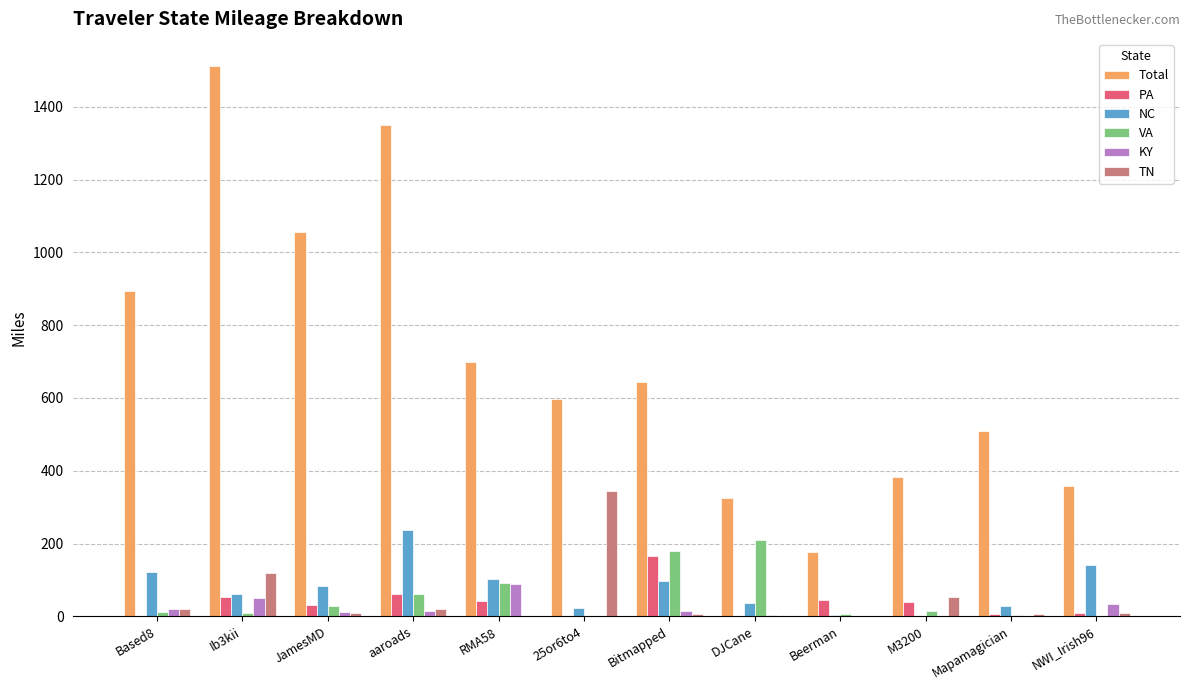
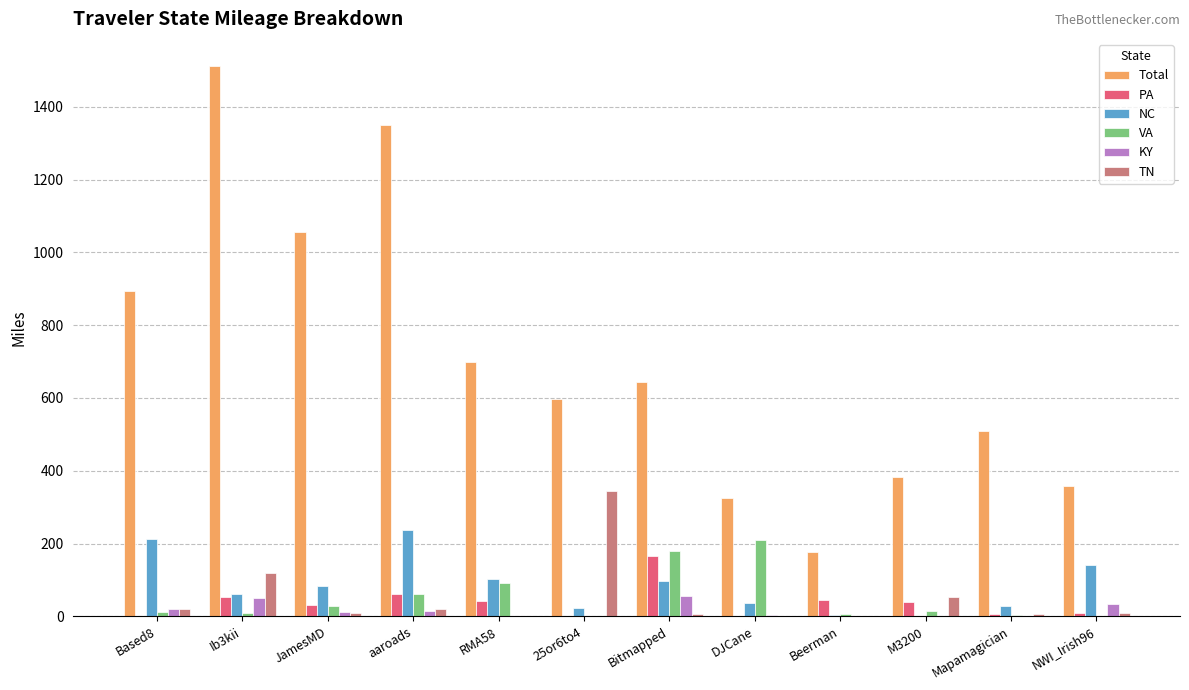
  {
    "Total": {
      "Based8": 900,
      "Ib3kii": 1510,
      "JamesMD": 1050,
      "aaroads": 1350,
      "RMA58": 700,
      "25or6to4": 600,
      "Bitmapped": 640,
      "DJCane": 320,
      "Beerman": 180,
      "M3200": 380,
      "Mapamagician": 510,
      "NWI_Irish96": 360
    },
    "NC": {
-     "Based8": 120,
+     "Based8": 210,
      "Ib3kii": 60,
      "JamesMD": 80,
      "aaroads": 240,
      "RMA58": 100,
      "25or6to4": 20,
      "Bitmapped": 100,
      "DJCane": 40,
      "M3200": 0,
      "Mapamagician": 30,
      "NWI_Irish96": 140
    },
    "VA": {
      "Based8": 10,
      "Ib3kii": 10,
      "JamesMD": 30,
      "aaroads": 60,
      "RMA58": 90,
      "25or6to4": 0,
      "Bitmapped": 180,
      "DJCane": 210,
      "M3200": 20
    },
    "KY": {
      "Based8": 20,
      "Ib3kii": 50,
      "JamesMD": 10,
      "aaroads": 10,
-     "RMA58": 90,
+     "RMA58": 0,
      "25or6to4": 0,
-     "Bitmapped": 10,
+     "Bitmapped": 50,
      "Beerman": 0,
      "M3200": 0,
      "NWI_Irish96": 30
    }
  }
